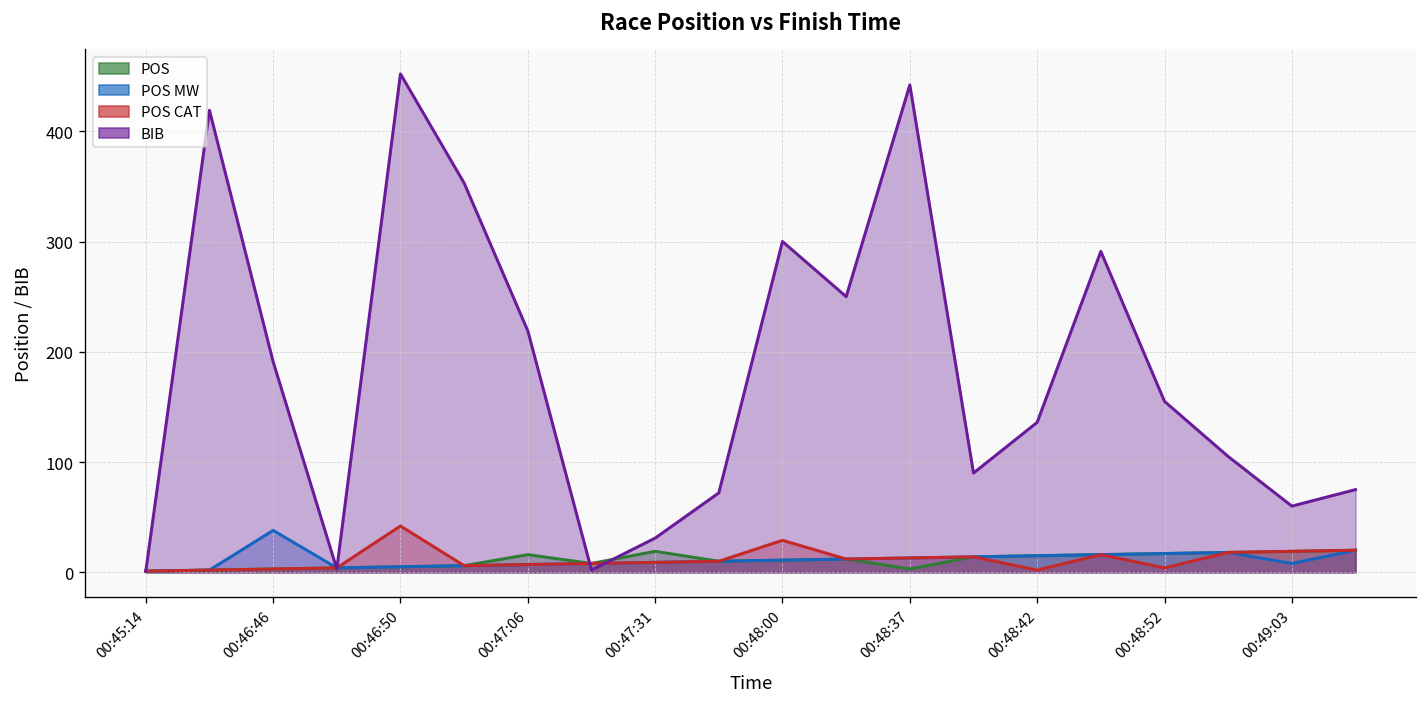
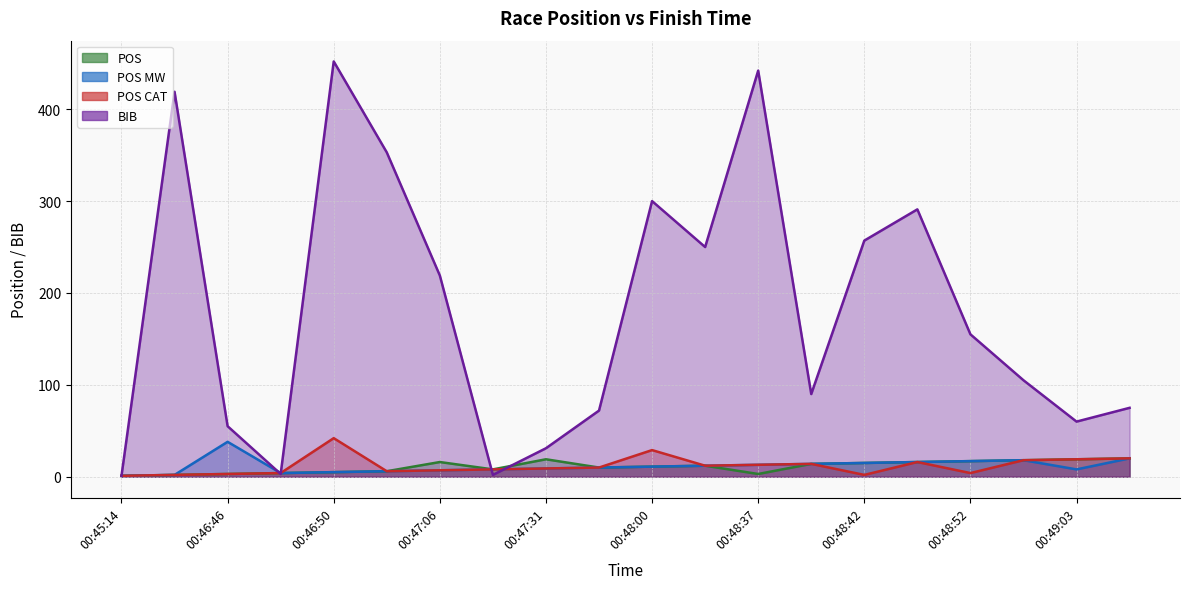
  {
    "POS": {
      "00:47:06": 20,
      "00:47:31": 20,
      "00:48:37": 0
    },
    "POS MW": {
      "00:46:46": 40,
      "00:49:03": 10
    },
    "POS CAT": {
      "00:46:50": 40,
      "00:48:00": 30,
      "00:48:42": 0,
      "00:48:52": 0
    },
    "BIB": {
-     "00:46:46": 190,
+     "00:46:46": 60,
      "00:46:50": 450,
      "00:47:06": 220,
      "00:47:31": 30,
      "00:48:00": 300,
      "00:48:37": 440,
-     "00:48:42": 140,
+     "00:48:42": 260,
      "00:48:52": 160,
      "00:49:03": 60
    }
  }
